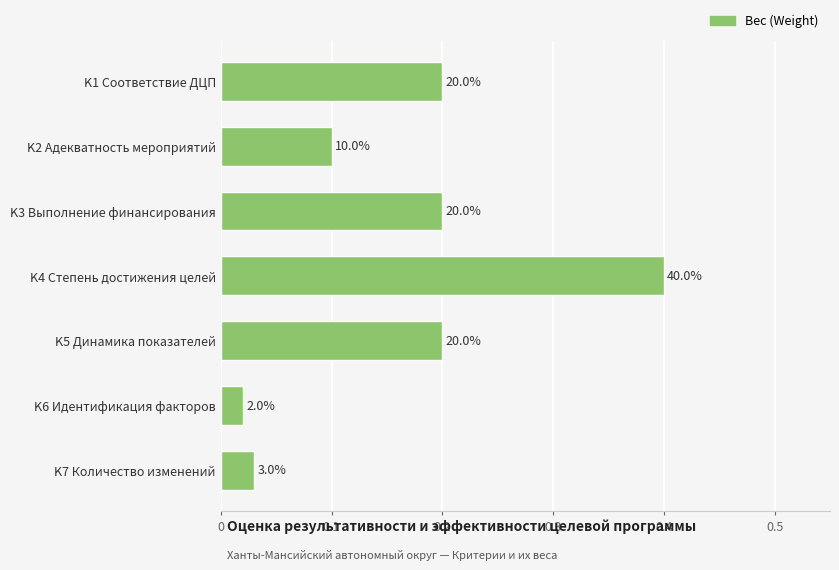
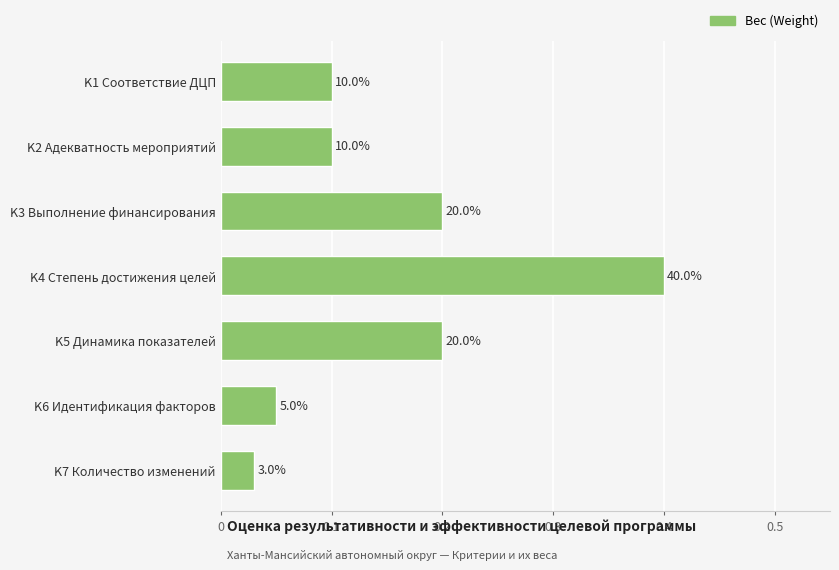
  {
-   "K1 Соответствие ДЦП": "20.0%",
+   "K1 Соответствие ДЦП": "10.0%",
    "K2 Адекватность мероприятий": "10.0%",
    "K3 Выполнение финансирования": "20.0%",
    "K4 Степень достижения целей": "40.0%",
    "K5 Динамика показателей": "20.0%",
-   "K6 Идентификация факторов": "2.0%",
+   "K6 Идентификация факторов": "5.0%",
    "K7 Количество изменений": "3.0%"
  }
